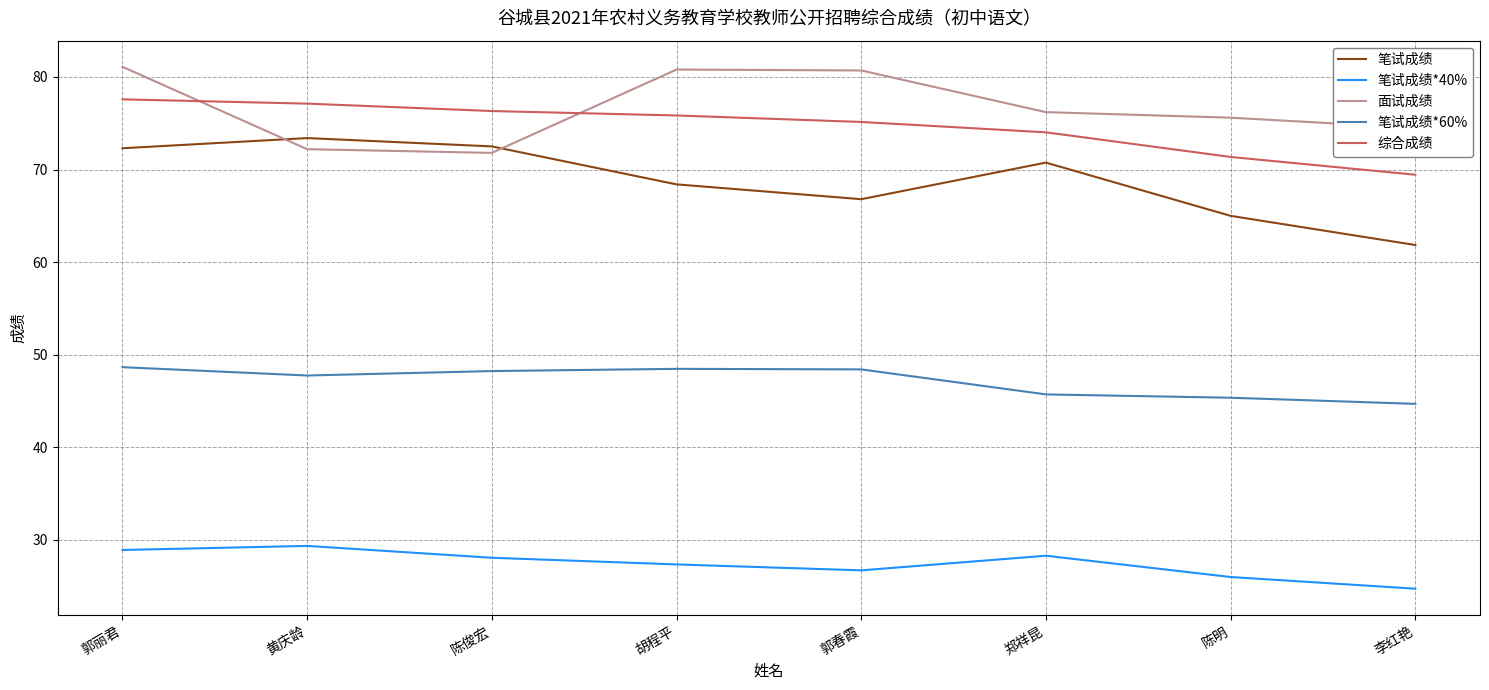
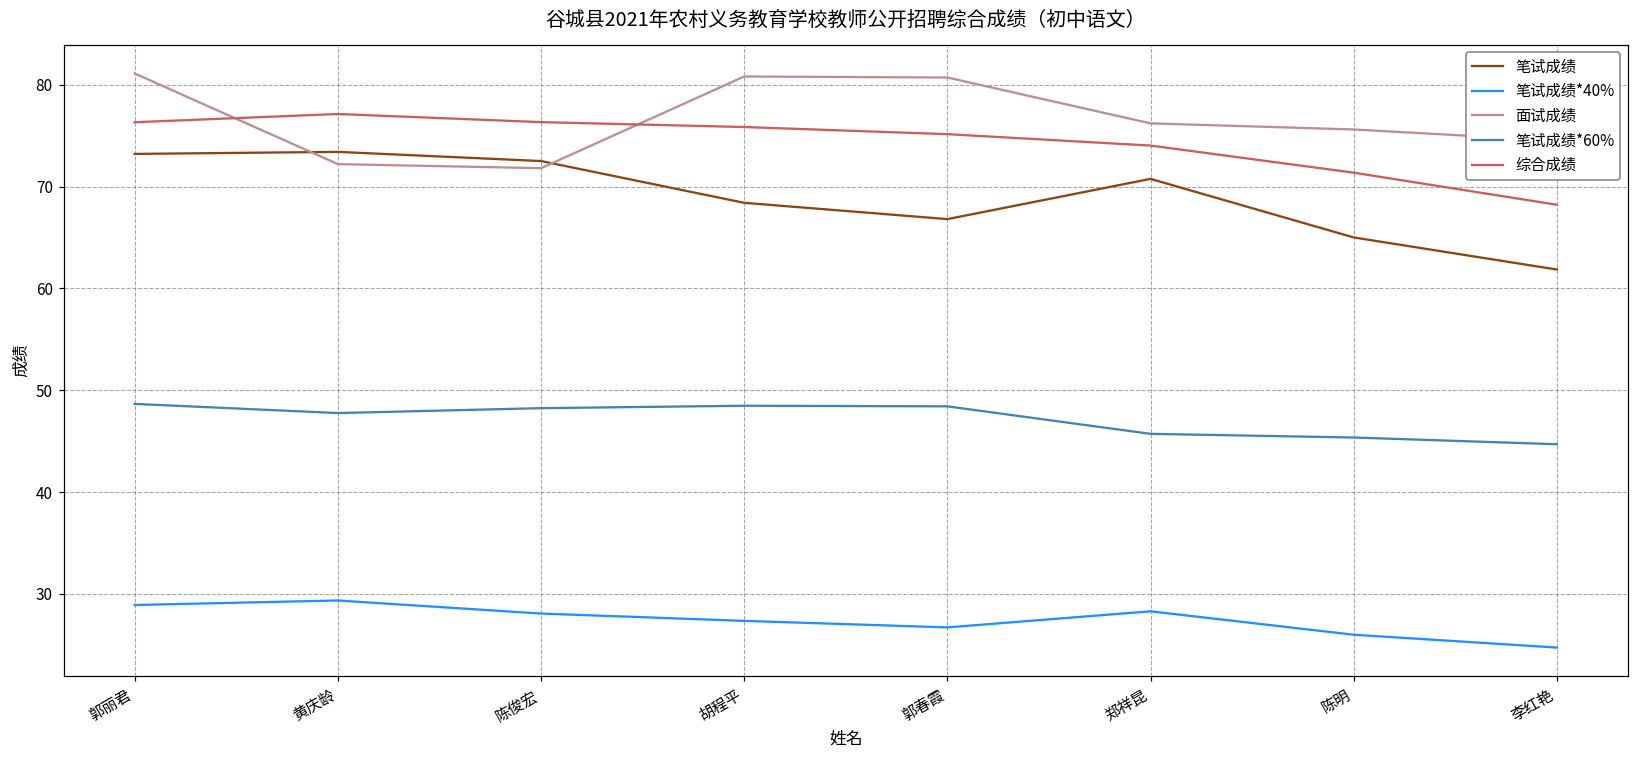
  {
    "笔试成绩": {
-     "郭丽君": 72,
+     "郭丽君": 73,
      "黄庆龄": 73,
      "陈俊宏": 73,
      "胡程平": 68,
      "郭春霞": 67,
      "郑祥昆": 71,
      "陈明": 65,
      "李红艳": 62
    },
    "笔试成绩*40%": {
      "郭丽君": 29,
      "黄庆龄": 29,
      "陈俊宏": 28,
      "胡程平": 27,
      "郭春霞": 27,
      "郑祥昆": 28,
      "陈明": 26,
      "李红艳": 25
    },
    "面试成绩": {
      "郭丽君": 81,
      "黄庆龄": 72,
      "陈俊宏": 72,
      "胡程平": 81,
      "郭春霞": 81,
      "郑祥昆": 76,
      "陈明": 76
    },
    "笔试成绩*60%": {
      "郭丽君": 49,
      "黄庆龄": 48,
      "陈俊宏": 48,
      "胡程平": 48,
      "郭春霞": 48,
      "郑祥昆": 46,
      "陈明": 45,
      "李红艳": 45
    },
    "综合成绩": {
-     "郭丽君": 78,
+     "郭丽君": 76,
      "黄庆龄": 77,
      "陈俊宏": 76,
      "胡程平": 76,
      "郭春霞": 75,
      "郑祥昆": 74,
      "陈明": 71,
-     "李红艳": 69
+     "李红艳": 68
    }
  }
